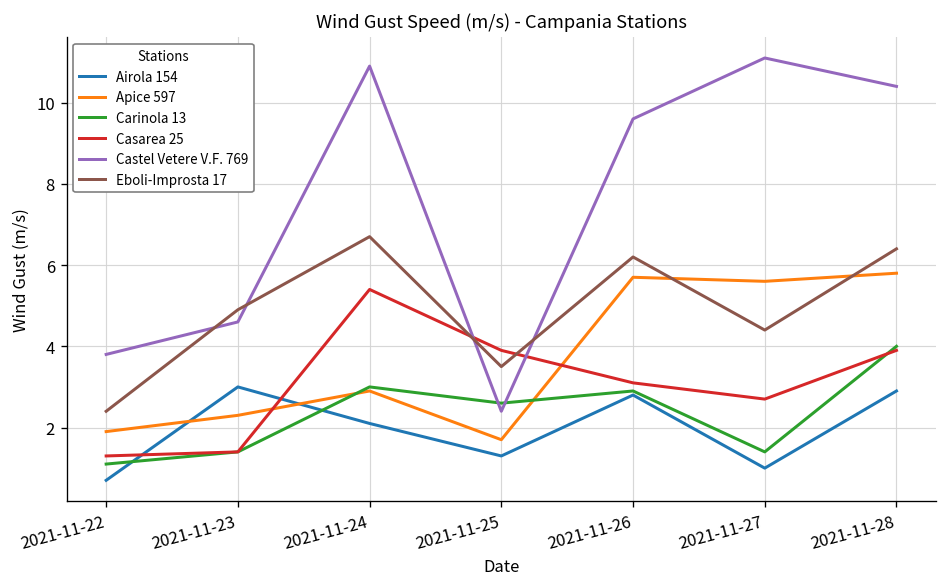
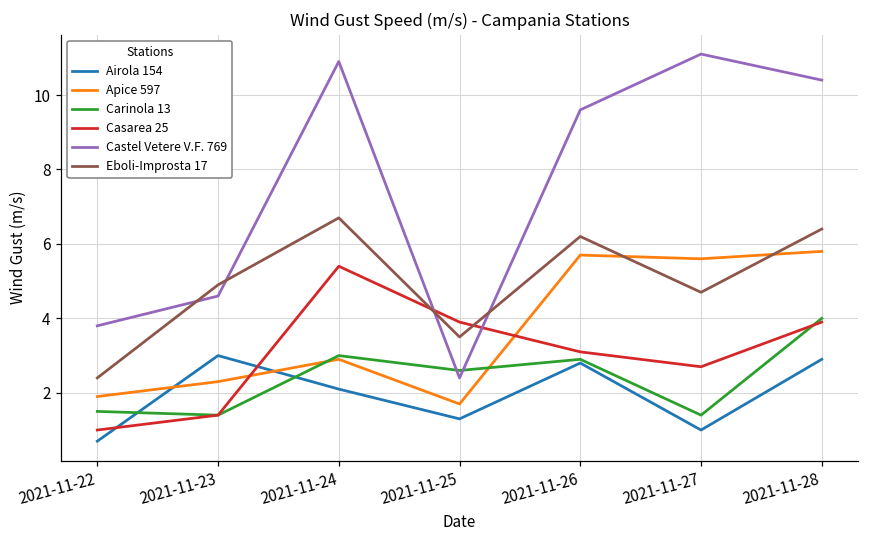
  {
    "Airola 154": {
      "2021-11-22": 0.7,
      "2021-11-23": 3.0,
      "2021-11-24": 2.1,
      "2021-11-25": 1.3,
      "2021-11-26": 2.8,
      "2021-11-27": 1.0,
      "2021-11-28": 2.9
    },
    "Apice 597": {
      "2021-11-22": 1.9,
      "2021-11-23": 2.3,
      "2021-11-24": 2.9,
      "2021-11-25": 1.7,
      "2021-11-26": 5.7,
      "2021-11-27": 5.6,
      "2021-11-28": 5.8
    },
    "Carinola 13": {
-     "2021-11-22": 1.1,
+     "2021-11-22": 1.5,
      "2021-11-24": 3.0,
      "2021-11-25": 2.6,
      "2021-11-26": 2.9,
      "2021-11-27": 1.4,
      "2021-11-28": 4.0
    },
    "Casarea 25": {
-     "2021-11-22": 1.3,
+     "2021-11-22": 1.0,
      "2021-11-24": 5.4,
      "2021-11-25": 3.9,
      "2021-11-26": 3.1,
      "2021-11-27": 2.7,
      "2021-11-28": 3.9
    },
    "Castel Vetere V.F. 769": {
      "2021-11-22": 3.8,
      "2021-11-23": 4.6,
      "2021-11-24": 10.9,
      "2021-11-25": 2.4,
      "2021-11-26": 9.6,
      "2021-11-27": 11.1,
      "2021-11-28": 10.4
    },
    "Eboli-Improsta 17": {
      "2021-11-22": 2.4,
      "2021-11-23": 4.9,
      "2021-11-24": 6.7,
      "2021-11-25": 3.5,
      "2021-11-26": 6.2,
-     "2021-11-27": 4.4,
+     "2021-11-27": 4.7,
      "2021-11-28": 6.4
    }
  }
